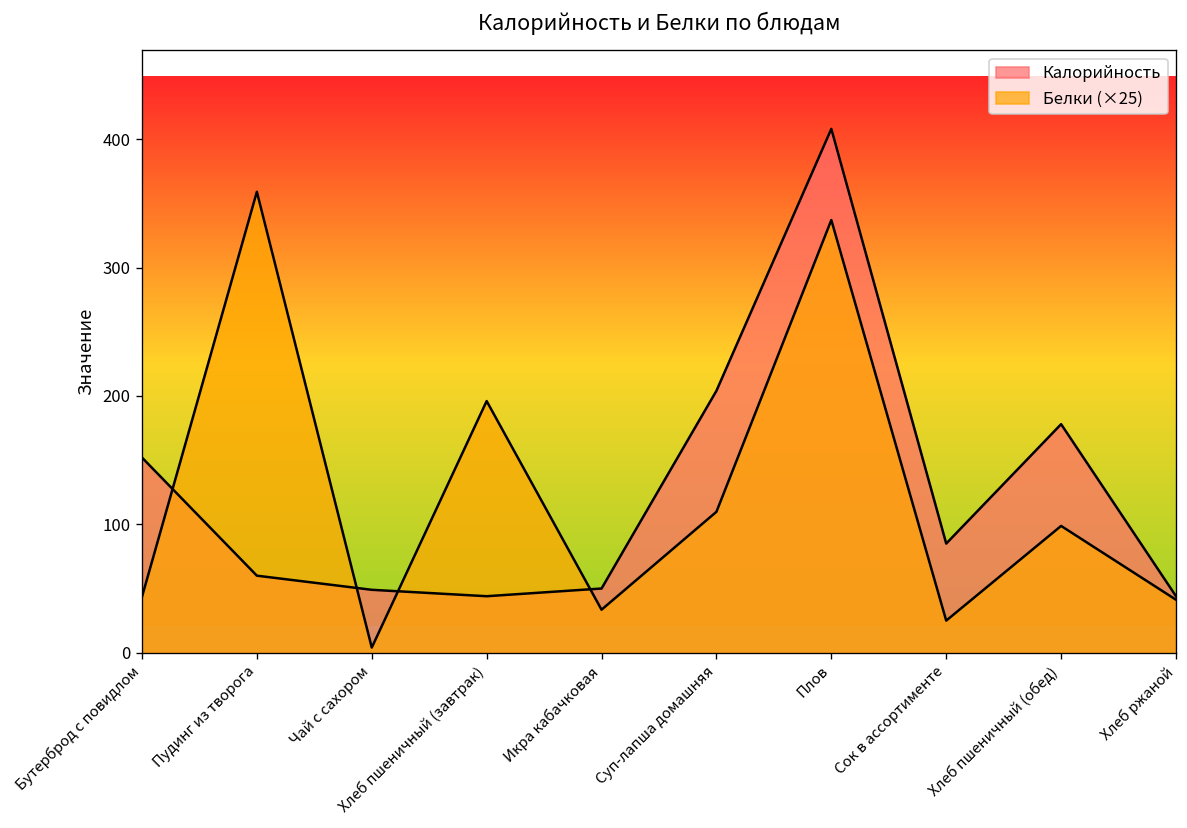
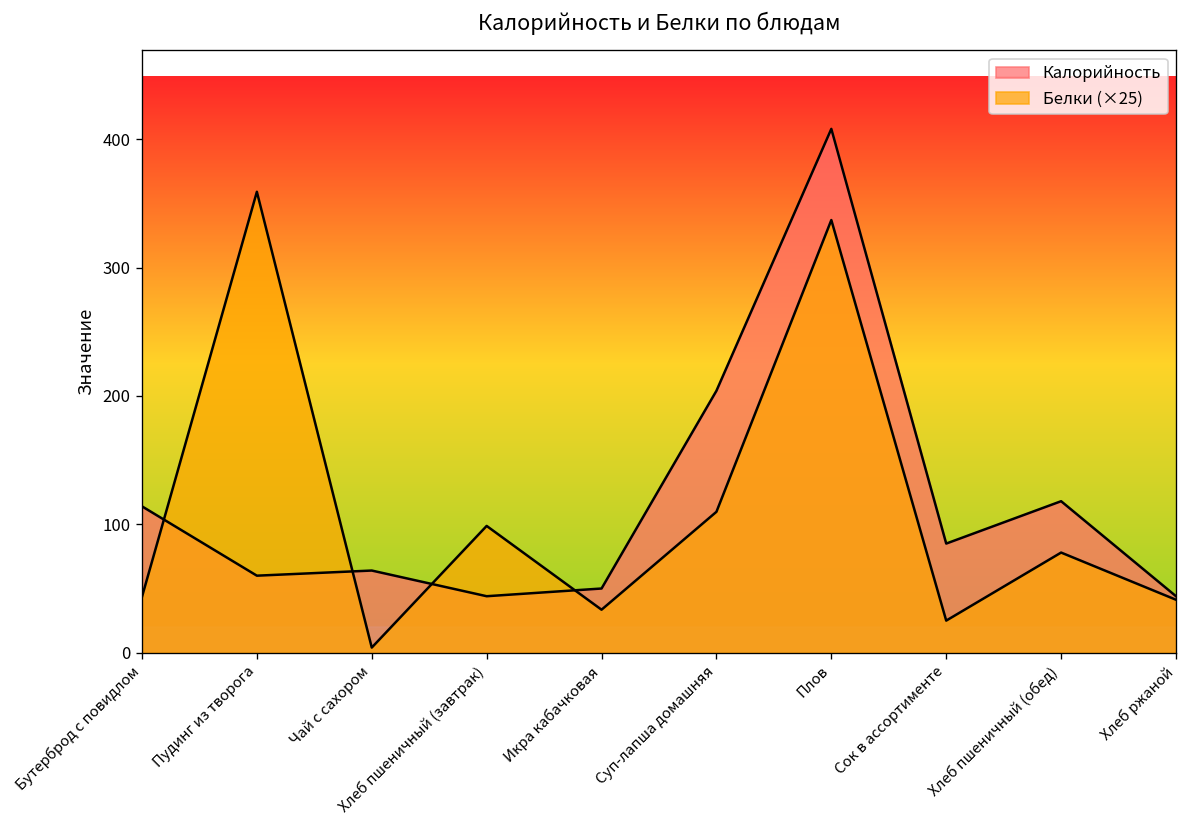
  {
    "Калорийность": {
-     "Бутерброд с повидлом": 152,
+     "Бутерброд с повидлом": 114,
      "Пудинг из творога": 60,
-     "Чай с сахором": 49,
+     "Чай с сахором": 64,
      "Хлеб пшеничный (завтрак)": 44,
      "Икра кабачковая": 50,
      "Суп-лапша домашняя": 204,
      "Плов": 408,
      "Сок в ассортименте": 85,
-     "Хлеб пшеничный (обед)": 178,
+     "Хлеб пшеничный (обед)": 118,
      "Хлеб ржаной": 44
    },
    "Белки (×25)": {
      "Бутерброд с повидлом": 44,
      "Пудинг из творога": 359,
-     "Хлеб пшеничный (завтрак)": 196,
+     "Хлеб пшеничный (завтрак)": 99,
      "Икра кабачковая": 34,
      "Суп-лапша домашняя": 110,
      "Плов": 337,
      "Сок в ассортименте": 25,
-     "Хлеб пшеничный (обед)": 99,
+     "Хлеб пшеничный (обед)": 78,
      "Хлеб ржаной": 41
    }
  }
